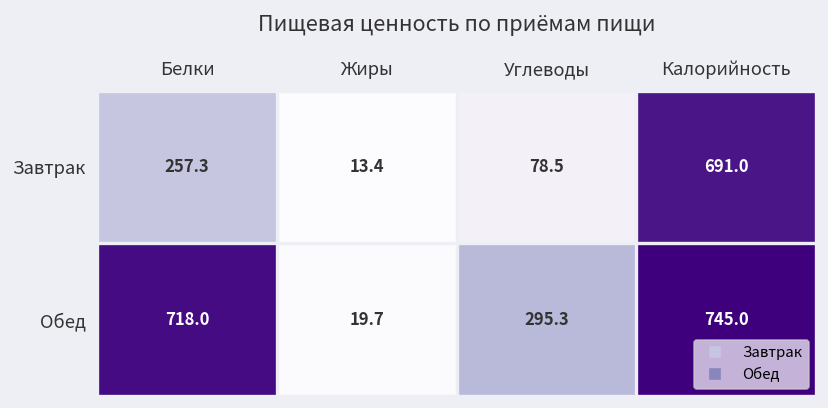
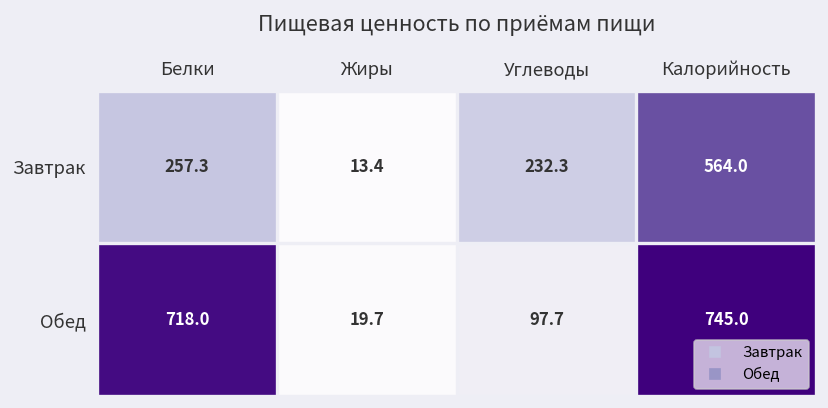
  {
    "Завтрак": {
      "Белки": 257.3,
      "Жиры": 13.4,
-     "Углеводы": 78.5,
-     "Калорийность": 691.0
+     "Углеводы": 232.3,
+     "Калорийность": 564.0
    },
    "Обед": {
      "Белки": 718.0,
      "Жиры": 19.7,
-     "Углеводы": 295.3,
+     "Углеводы": 97.7,
      "Калорийность": 745.0
    }
  }
